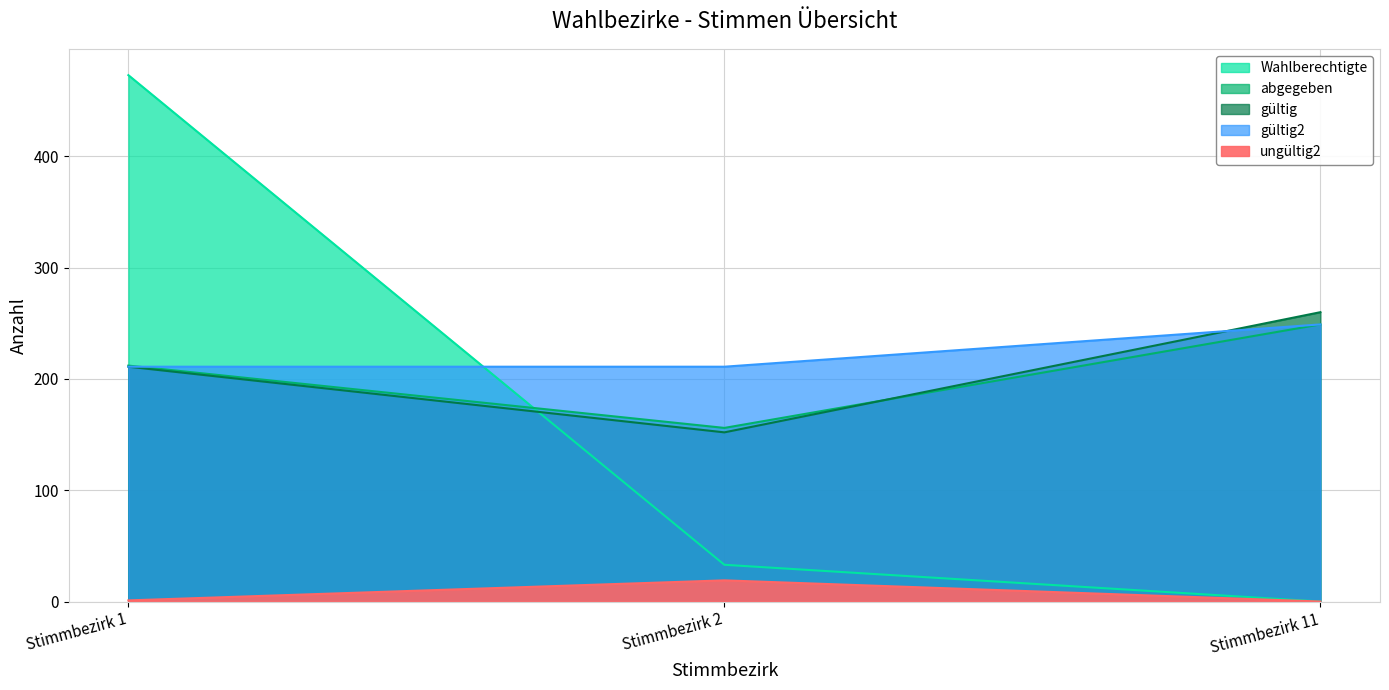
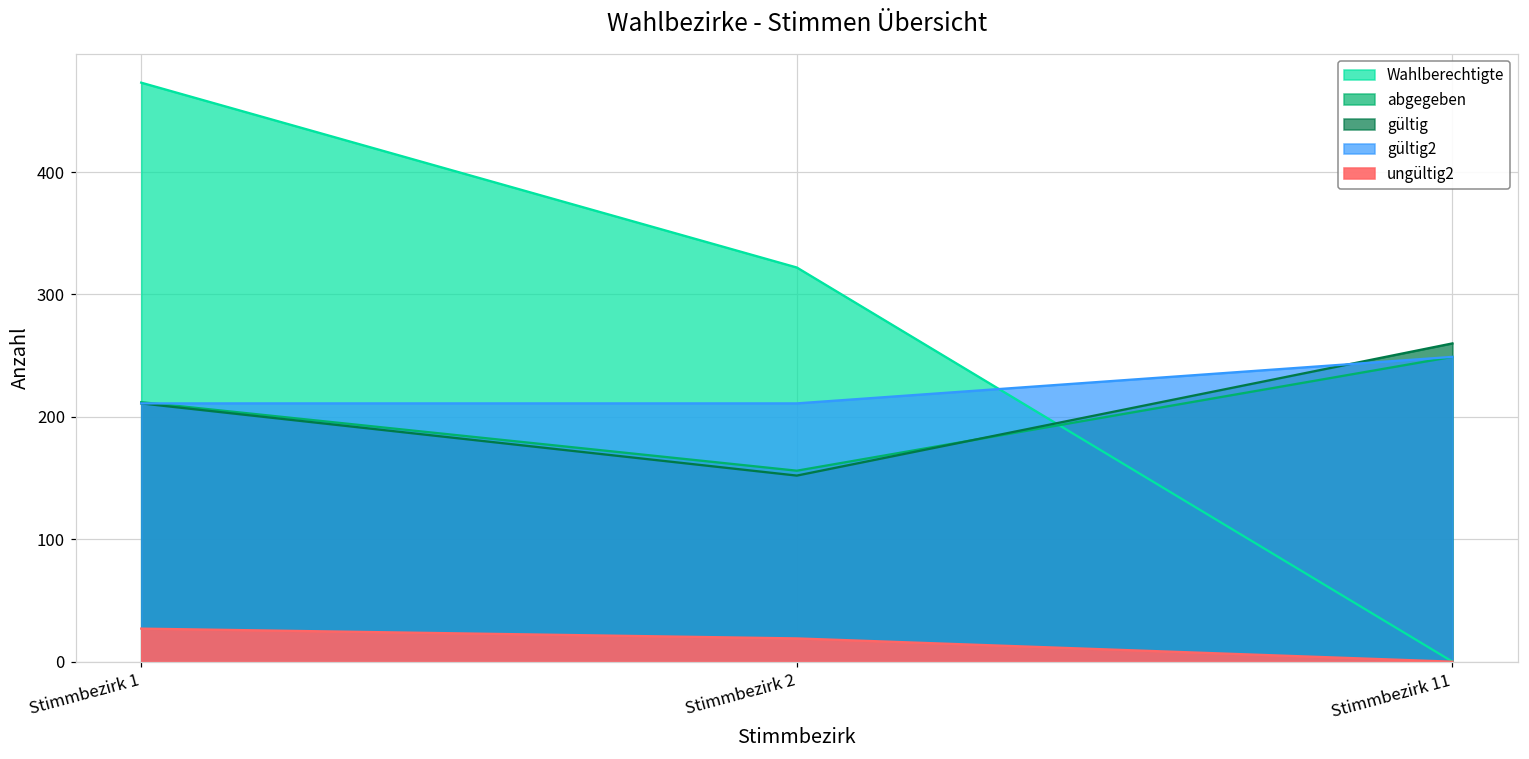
  {
    "Wahlberechtigte": {
      "Stimmbezirk 1": 473,
-     "Stimmbezirk 2": 33
+     "Stimmbezirk 2": 322
    },
    "abgegeben": {
      "Stimmbezirk 2": 156
    },
    "gültig": {
      "Stimmbezirk 2": 152,
      "Stimmbezirk 11": 260
    },
    "gültig2": {
      "Stimmbezirk 2": 211
    },
    "ungültig2": {
-     "Stimmbezirk 1": 1,
+     "Stimmbezirk 1": 27,
      "Stimmbezirk 2": 19
    }
  }
